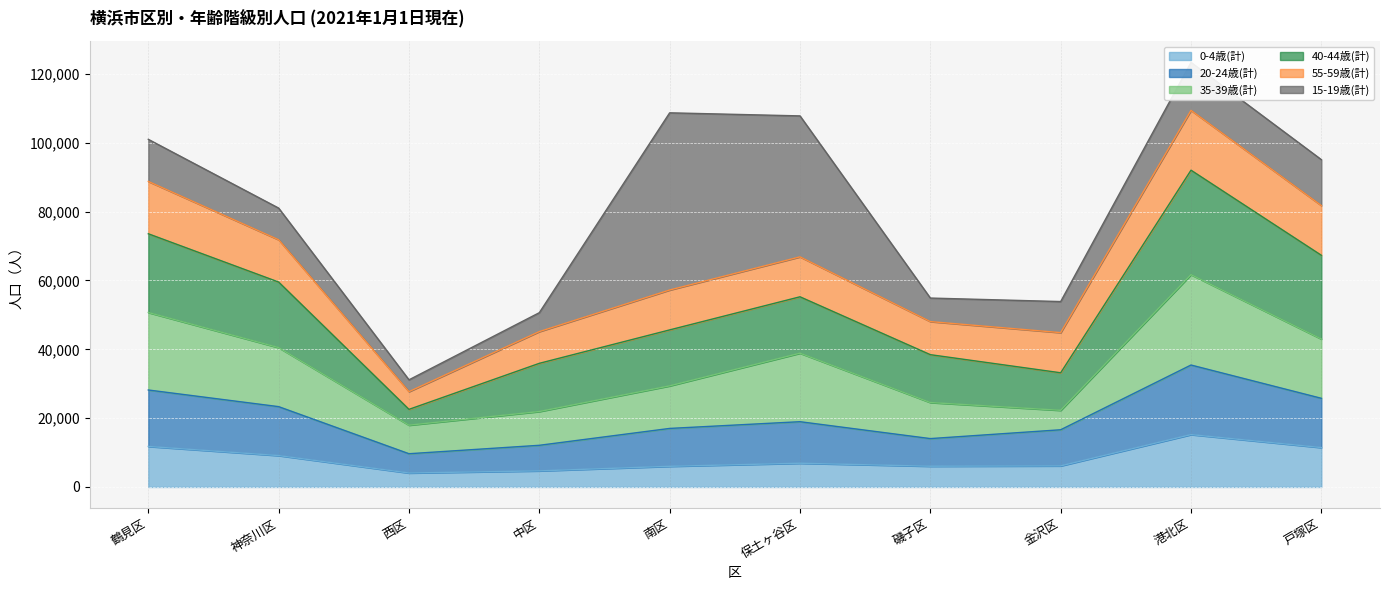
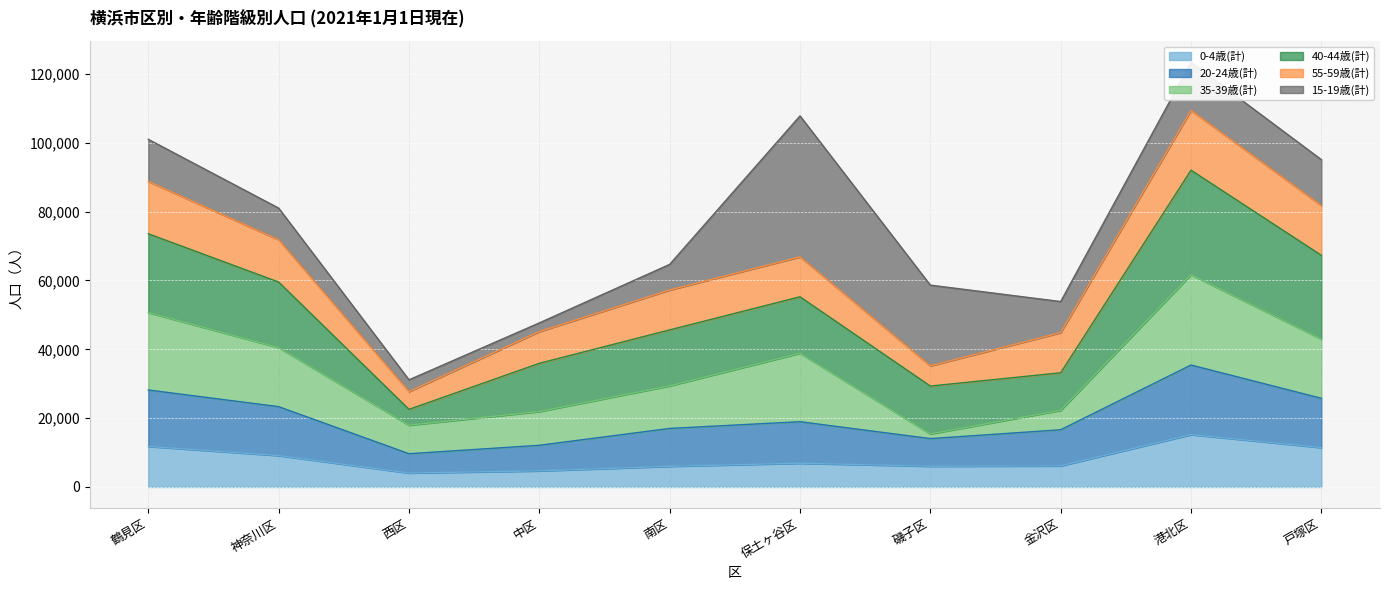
  {
    "0-4歳(計)": {
      "鶴見区": "12,000",
      "神奈川区": "9,000",
      "西区": "4,000",
      "中区": "5,000",
      "南区": "6,000",
      "保土ヶ谷区": "7,000",
      "磯子区": "6,000",
      "金沢区": "6,000",
      "港北区": "15,000",
      "戸塚区": "11,000"
    },
    "20-24歳(計)": {
      "鶴見区": "16,000",
      "神奈川区": "14,000",
      "西区": "6,000",
      "中区": "7,000",
      "南区": "11,000",
      "保土ヶ谷区": "12,000",
      "磯子区": "8,000",
      "金沢区": "10,000",
      "港北区": "20,000",
      "戸塚区": "14,000"
    },
    "35-39歳(計)": {
      "鶴見区": "23,000",
      "神奈川区": "17,000",
      "西区": "8,000",
      "中区": "10,000",
      "南区": "12,000",
      "保土ヶ谷区": "20,000",
-     "磯子区": "10,000",
+     "磯子区": "1,000",
      "金沢区": "6,000",
      "港北区": "26,000",
      "戸塚区": "17,000"
    },
    "40-44歳(計)": {
      "鶴見区": "23,000",
      "神奈川区": "19,000",
      "西区": "5,000",
      "中区": "14,000",
      "南区": "16,000",
      "保土ヶ谷区": "16,000",
      "磯子区": "14,000",
      "金沢区": "11,000",
      "港北区": "30,000",
      "戸塚区": "24,000"
    },
    "55-59歳(計)": {
      "鶴見区": "15,000",
      "神奈川区": "12,000",
      "西区": "5,000",
      "中区": "9,000",
      "南区": "12,000",
      "保土ヶ谷区": "12,000",
-     "磯子区": "10,000",
+     "磯子区": "6,000",
      "金沢区": "12,000",
      "港北区": "17,000",
      "戸塚区": "14,000"
    },
    "15-19歳(計)": {
      "鶴見区": "12,000",
      "神奈川区": "9,000",
      "西区": "3,000",
-     "中区": "5,000",
-     "南区": "51,000",
+     "中区": "3,000",
+     "南区": "7,000",
      "保土ヶ谷区": "41,000",
-     "磯子区": "7,000",
+     "磯子区": "23,000",
      "金沢区": "9,000",
      "戸塚区": "13,000"
    }
  }
